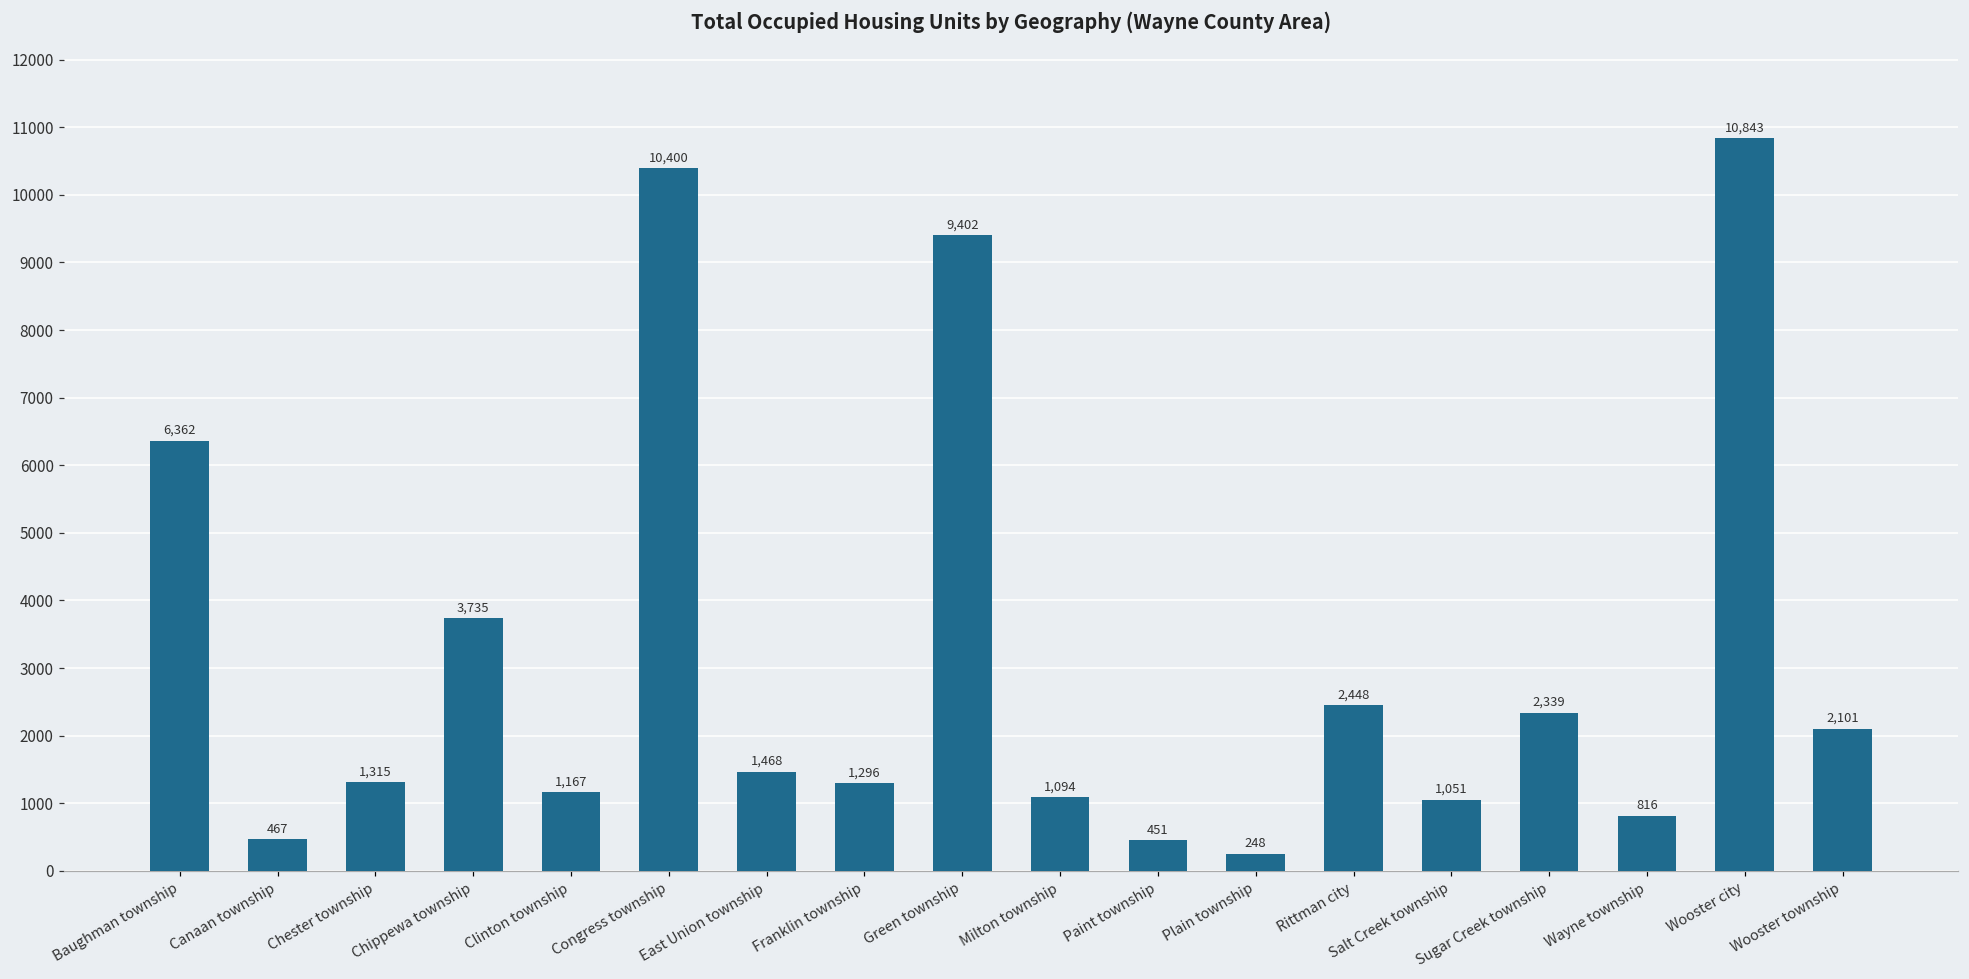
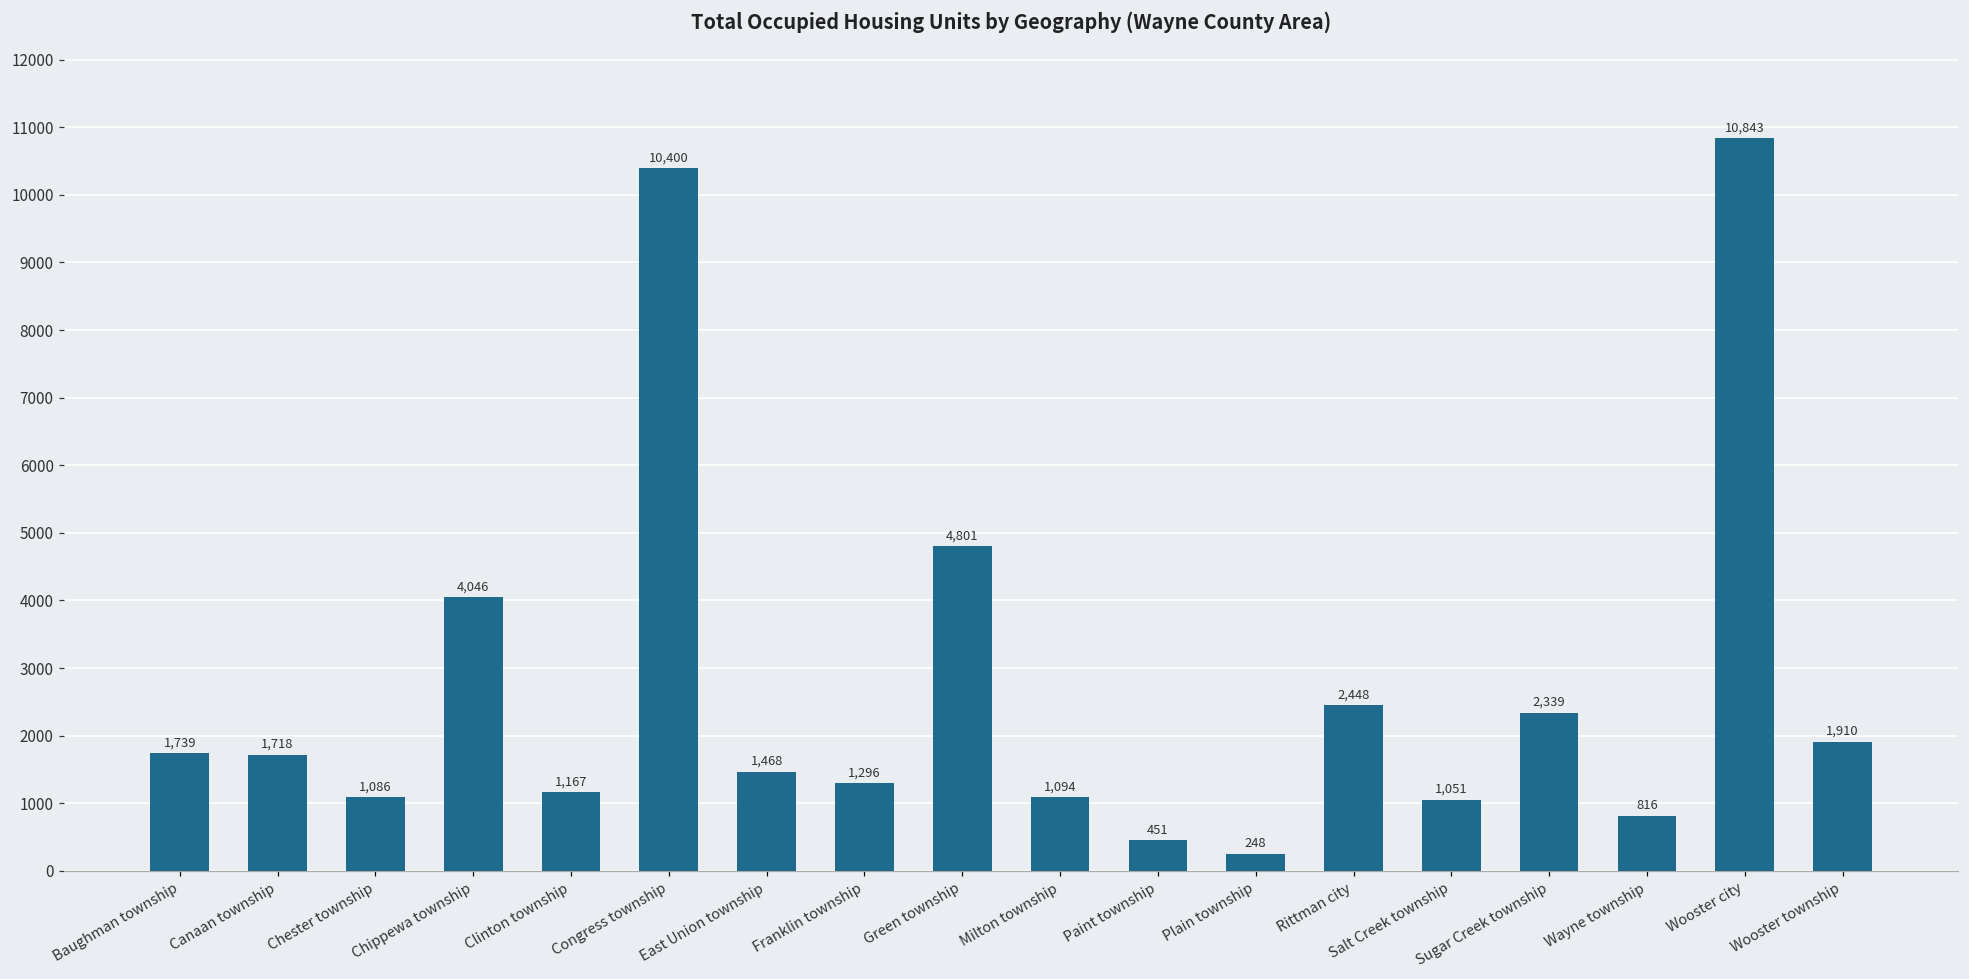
  {
-   "Baughman township": "6,362",
-   "Canaan township": "467",
-   "Chester township": "1,315",
-   "Chippewa township": "3,735",
+   "Baughman township": "1,739",
+   "Canaan township": "1,718",
+   "Chester township": "1,086",
+   "Chippewa township": "4,046",
    "Clinton township": "1,167",
    "Congress township": "10,400",
    "East Union township": "1,468",
    "Franklin township": "1,296",
-   "Green township": "9,402",
+   "Green township": "4,801",
    "Milton township": "1,094",
    "Paint township": "451",
    "Plain township": "248",
    "Rittman city": "2,448",
    "Salt Creek township": "1,051",
    "Sugar Creek township": "2,339",
    "Wayne township": "816",
    "Wooster city": "10,843",
-   "Wooster township": "2,101"
+   "Wooster township": "1,910"
  }
